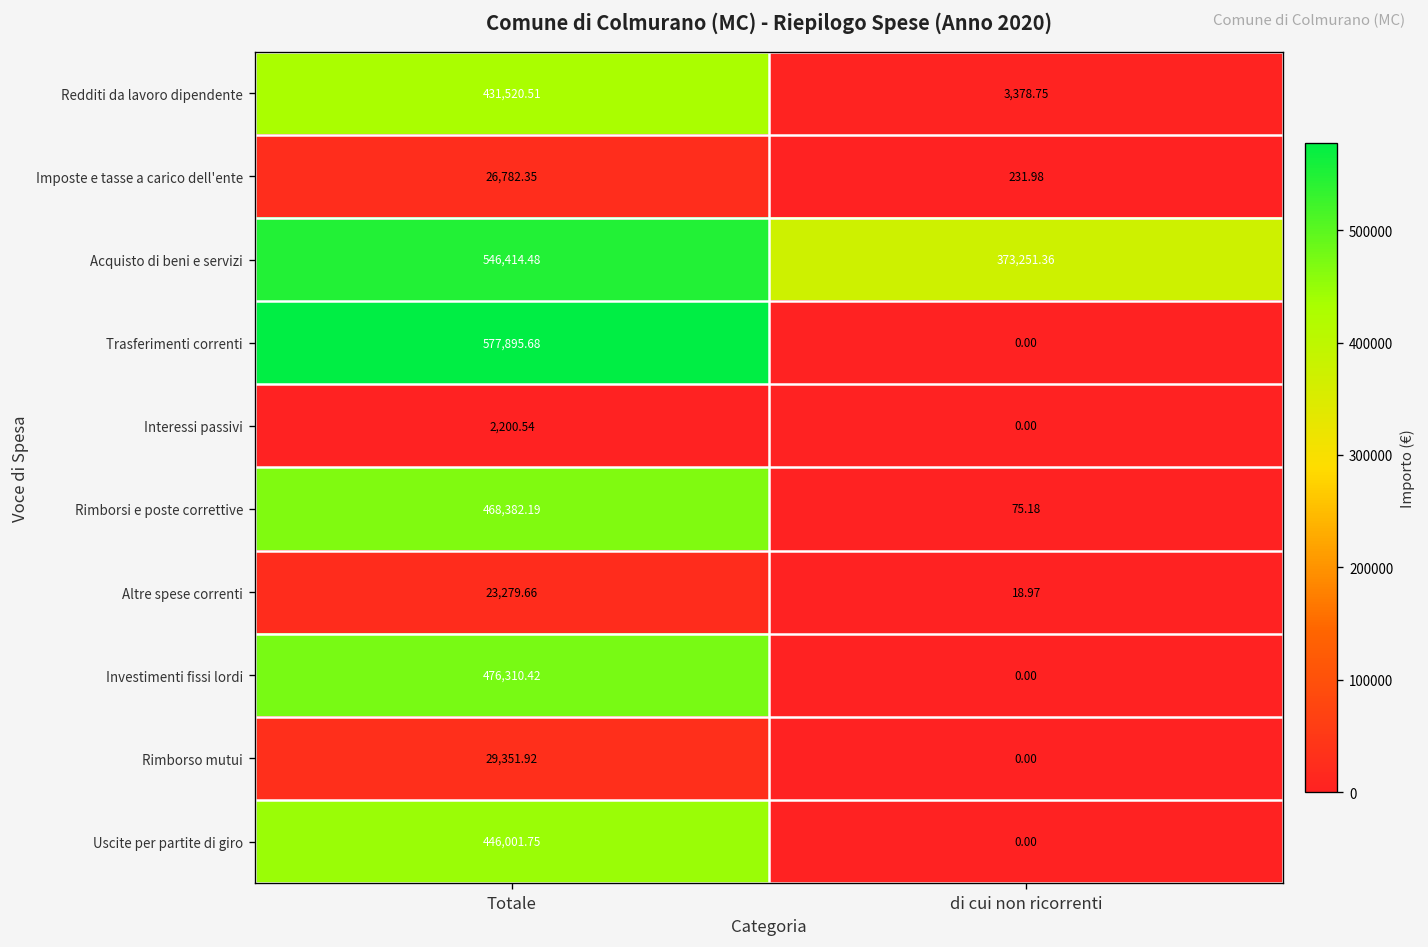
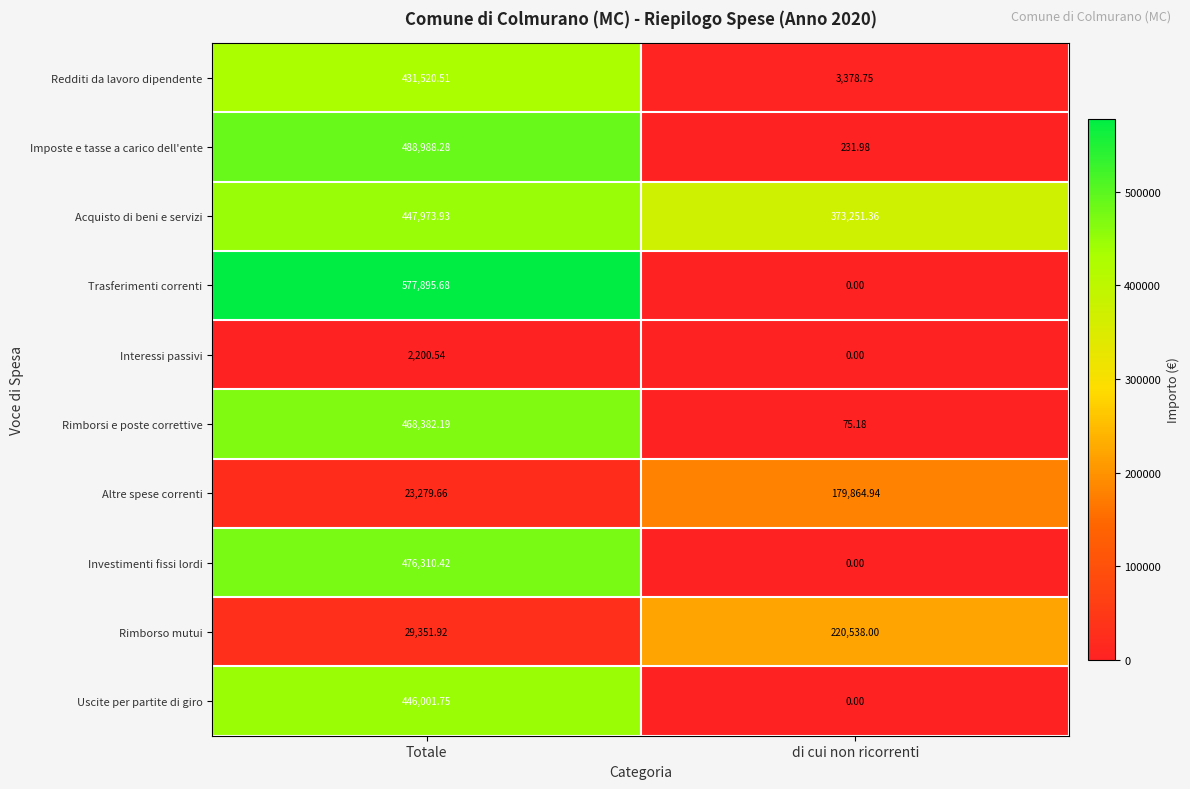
  {
    "Redditi da lavoro dipendente": {
      "Totale": "431,520.51",
      "di cui non ricorrenti": "3,378.75"
    },
    "Imposte e tasse a carico dell'ente": {
-     "Totale": "26,782.35",
+     "Totale": "488,988.28",
      "di cui non ricorrenti": "231.98"
    },
    "Acquisto di beni e servizi": {
-     "Totale": "546,414.48",
+     "Totale": "447,973.93",
      "di cui non ricorrenti": "373,251.36"
    },
    "Trasferimenti correnti": {
      "Totale": "577,895.68",
      "di cui non ricorrenti": "0.00"
    },
    "Interessi passivi": {
      "Totale": "2,200.54",
      "di cui non ricorrenti": "0.00"
    },
    "Rimborsi e poste correttive": {
      "Totale": "468,382.19",
      "di cui non ricorrenti": "75.18"
    },
    "Altre spese correnti": {
      "Totale": "23,279.66",
-     "di cui non ricorrenti": "18.97"
+     "di cui non ricorrenti": "179,864.94"
    },
    "Investimenti fissi lordi": {
      "Totale": "476,310.42",
      "di cui non ricorrenti": "0.00"
    },
    "Rimborso mutui": {
      "Totale": "29,351.92",
-     "di cui non ricorrenti": "0.00"
+     "di cui non ricorrenti": "220,538.00"
    },
    "Uscite per partite di giro": {
      "Totale": "446,001.75",
      "di cui non ricorrenti": "0.00"
    }
  }
